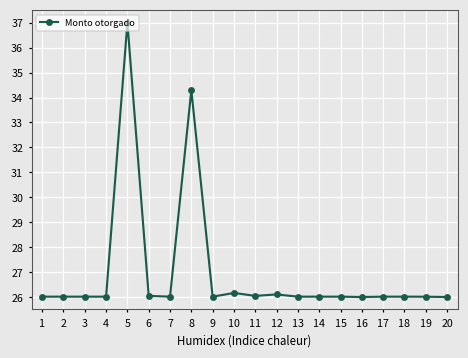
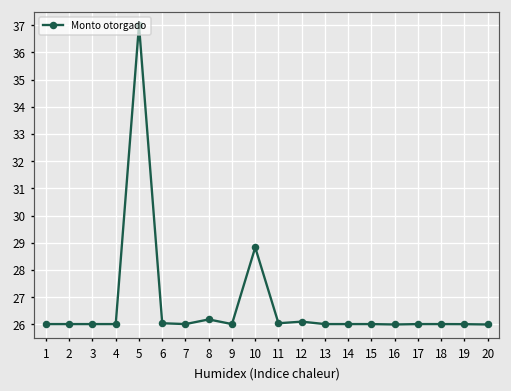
  {
    "1": 26.0,
    "2": 26.0,
    "3": 26.0,
    "4": 26.0,
    "6": 26.0,
    "7": 26.0,
-   "8": 34.3,
+   "8": 26.2,
    "9": 26.0,
-   "10": 26.2,
+   "10": 28.8,
    "11": 26.0,
    "12": 26.1,
    "13": 26.0,
    "14": 26.0,
    "15": 26.0,
    "16": 26.0,
    "17": 26.0,
    "18": 26.0,
    "19": 26.0,
    "20": 26.0
  }
